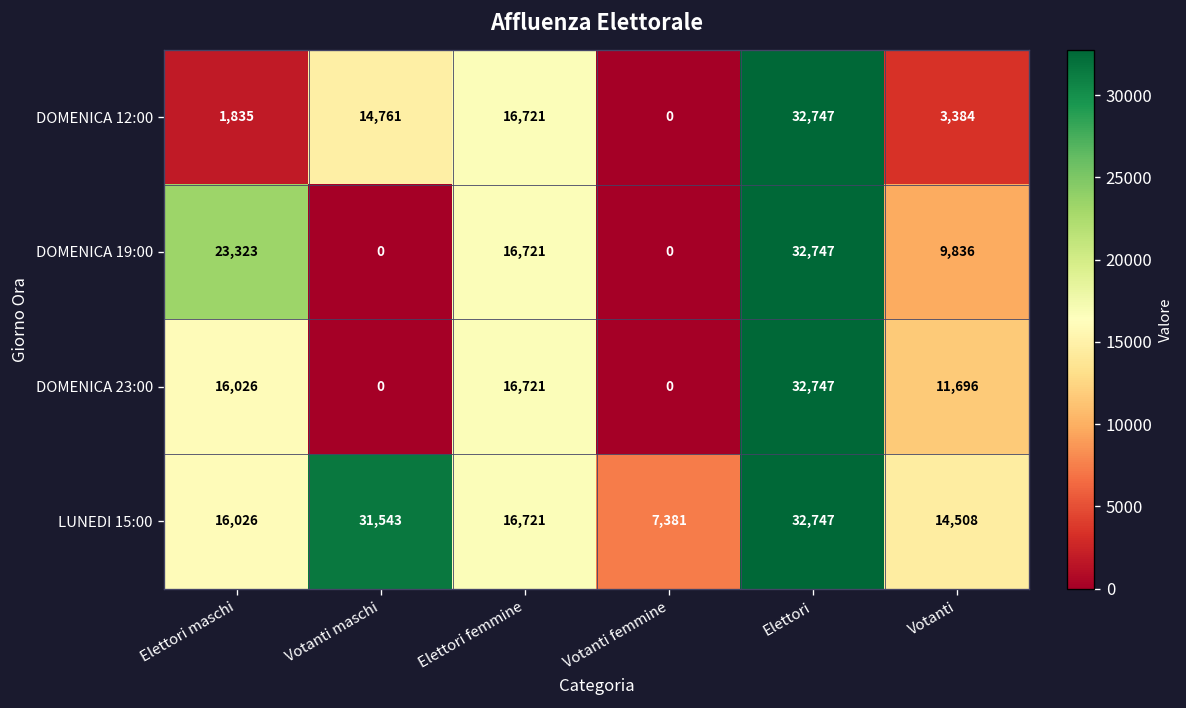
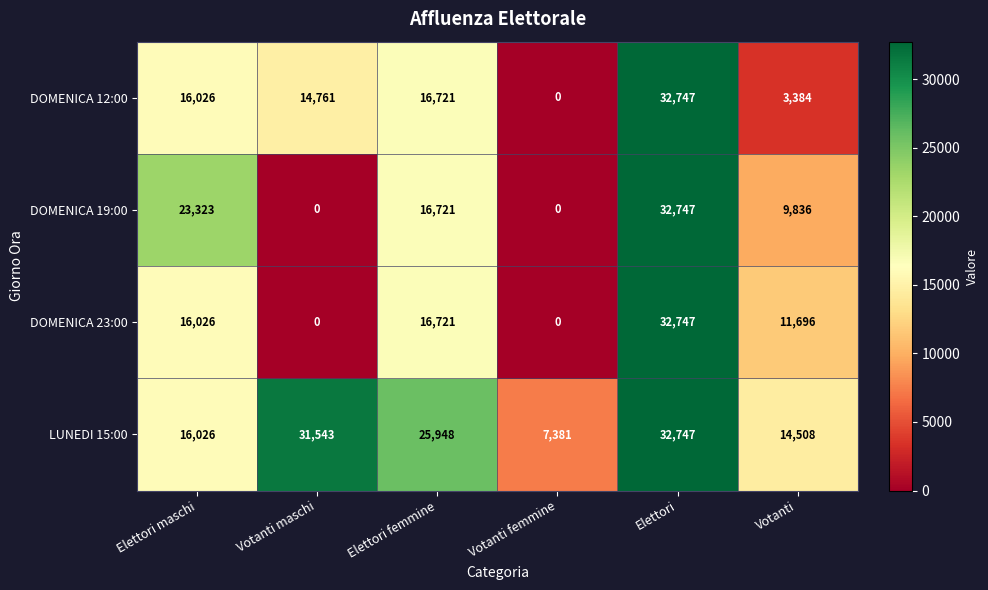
  {
    "DOMENICA 12:00": {
-     "Elettori maschi": "1,835",
+     "Elettori maschi": "16,026",
      "Votanti maschi": "14,761",
      "Elettori femmine": "16,721",
      "Votanti femmine": "0",
      "Elettori": "32,747",
      "Votanti": "3,384"
    },
    "DOMENICA 19:00": {
      "Elettori maschi": "23,323",
      "Votanti maschi": "0",
      "Elettori femmine": "16,721",
      "Votanti femmine": "0",
      "Elettori": "32,747",
      "Votanti": "9,836"
    },
    "DOMENICA 23:00": {
      "Elettori maschi": "16,026",
      "Votanti maschi": "0",
      "Elettori femmine": "16,721",
      "Votanti femmine": "0",
      "Elettori": "32,747",
      "Votanti": "11,696"
    },
    "LUNEDI 15:00": {
      "Elettori maschi": "16,026",
      "Votanti maschi": "31,543",
-     "Elettori femmine": "16,721",
+     "Elettori femmine": "25,948",
      "Votanti femmine": "7,381",
      "Elettori": "32,747",
      "Votanti": "14,508"
    }
  }
